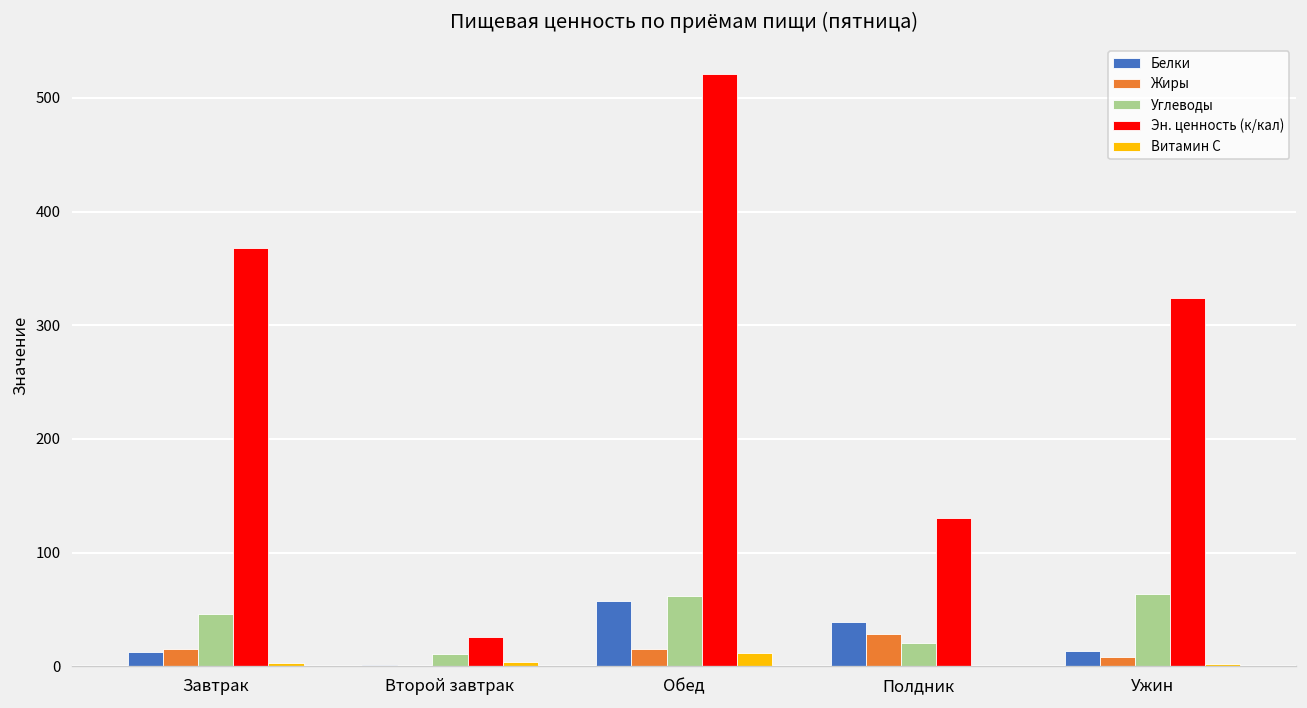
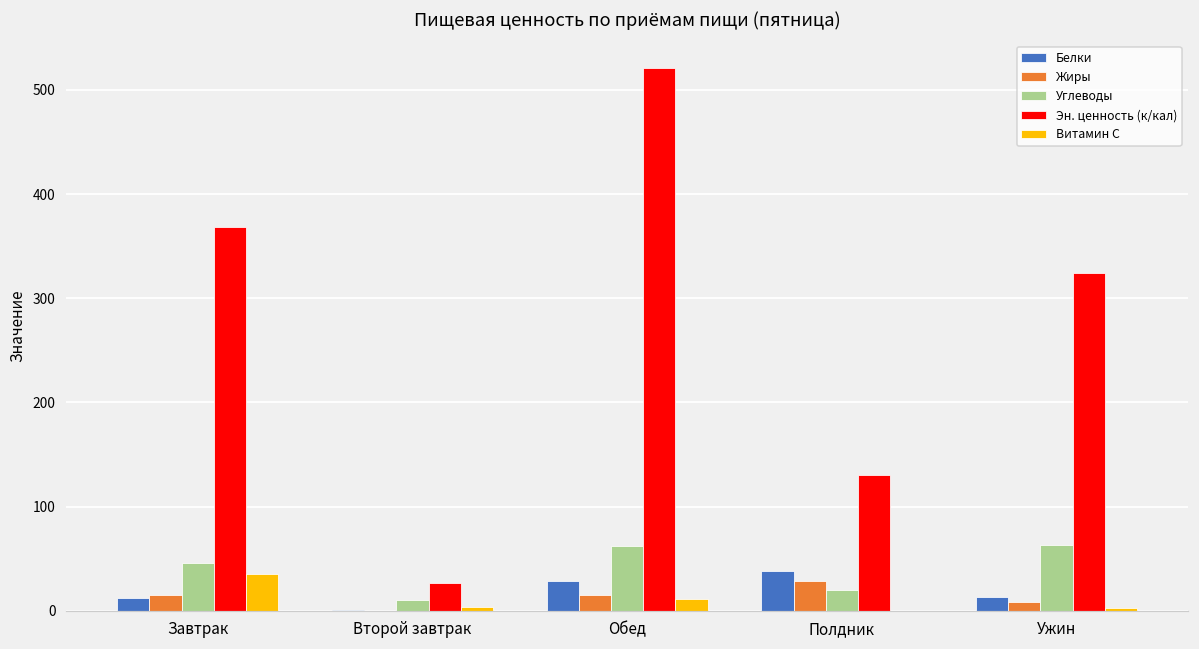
  {
    "Белки": {
      "Завтрак": 10,
-     "Обед": 60,
+     "Обед": 30,
      "Полдник": 40,
      "Ужин": 10
    },
    "Жиры": {
      "Завтрак": 20,
      "Второй завтрак": 0,
      "Обед": 20,
      "Полдник": 30,
      "Ужин": 10
    },
    "Углеводы": {
      "Завтрак": 50,
      "Второй завтрак": 10,
      "Обед": 60,
      "Полдник": 20,
      "Ужин": 60
    },
    "Эн. ценность (к/кал)": {
      "Завтрак": 370,
      "Второй завтрак": 30,
      "Обед": 520,
      "Полдник": 130,
      "Ужин": 320
    },
    "Витамин С": {
-     "Завтрак": 0,
+     "Завтрак": 40,
      "Второй завтрак": 0,
      "Обед": 10,
      "Полдник": 0
    }
  }
